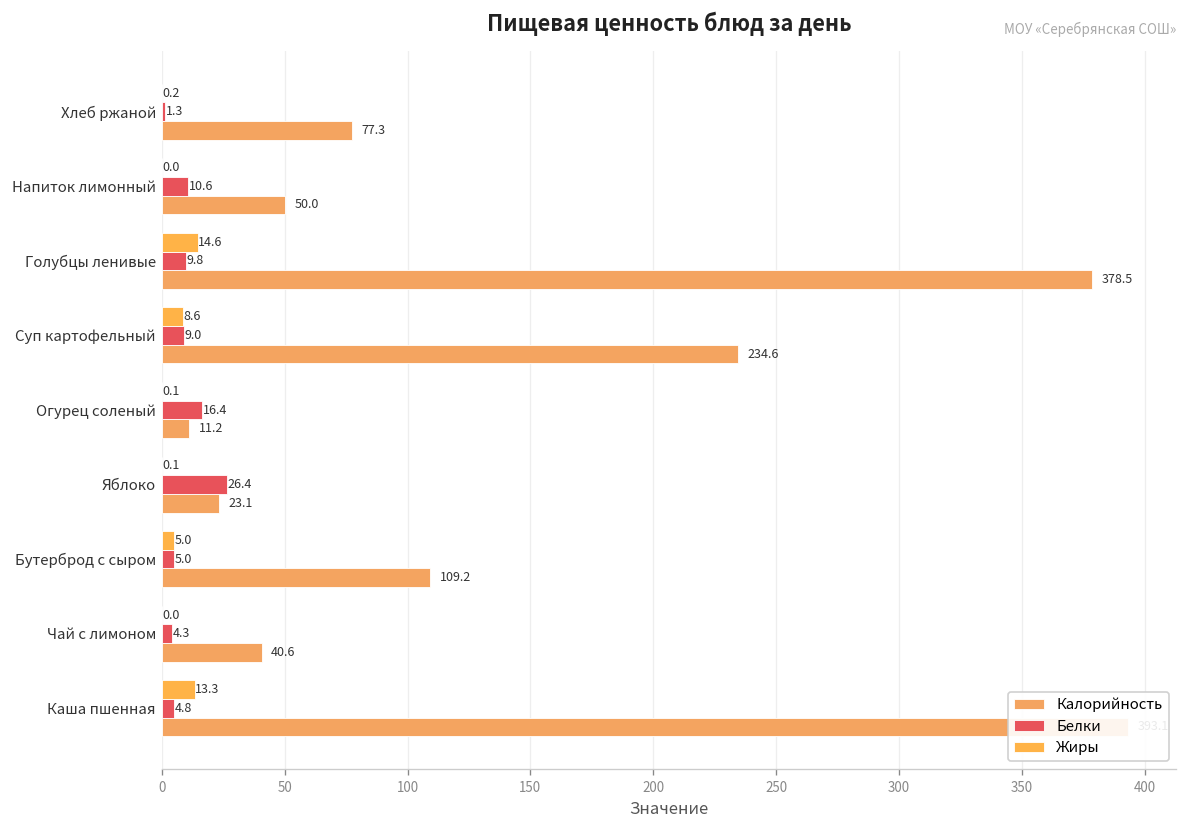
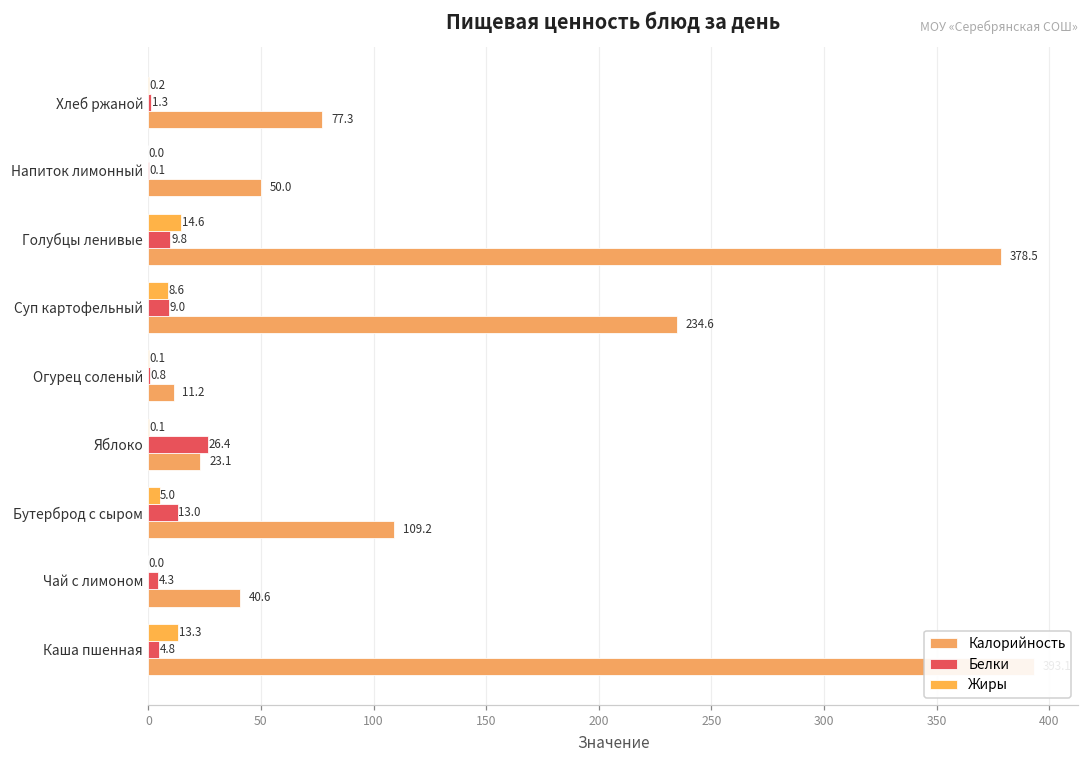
  {
    "Белки": {
      "Хлеб ржаной": 1.3,
-     "Напиток лимонный": 10.6,
+     "Напиток лимонный": 0.1,
      "Голубцы ленивые": 9.8,
      "Суп картофельный": 9.0,
-     "Огурец соленый": 16.4,
+     "Огурец соленый": 0.8,
      "Яблоко": 26.4,
-     "Бутерброд с сыром": 5.0,
+     "Бутерброд с сыром": 13.0,
      "Чай с лимоном": 4.3,
      "Каша пшенная": 4.8
    }
  }
